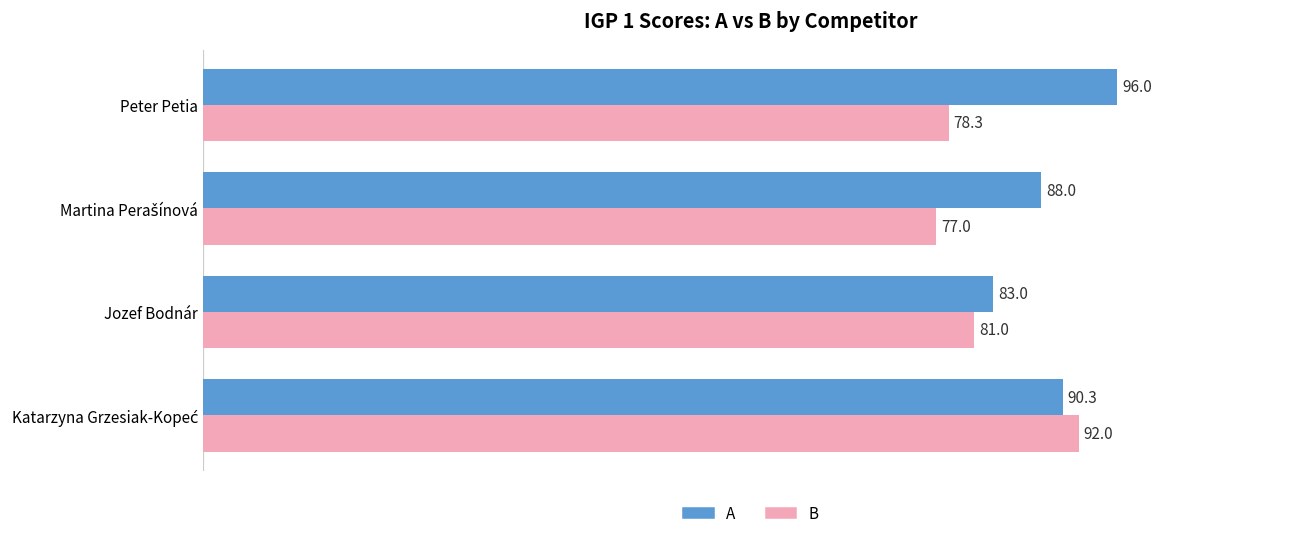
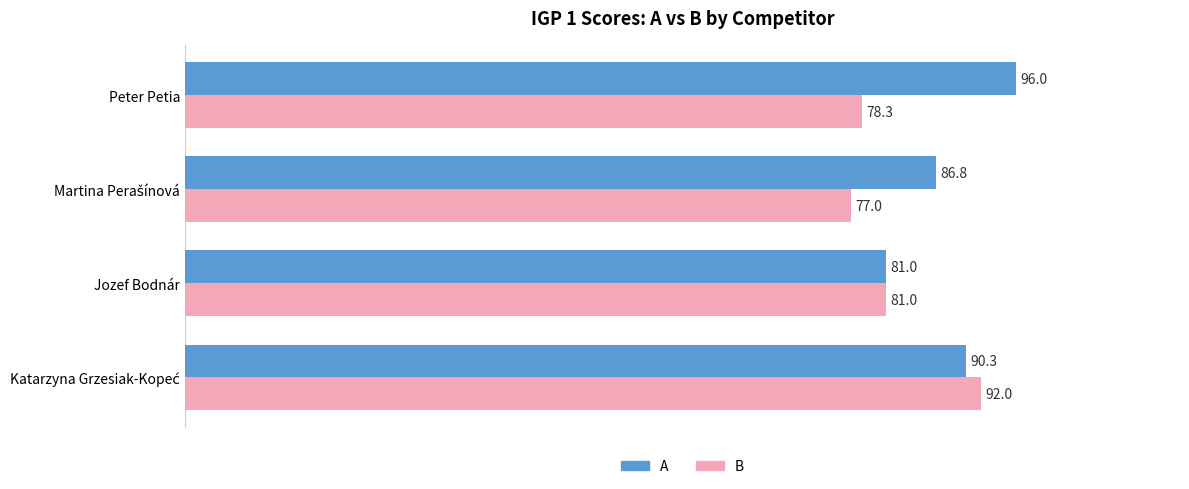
  {
    "A": {
      "Peter Petia": 96.0,
-     "Martina Perašínová": 88.0,
-     "Jozef Bodnár": 83.0,
+     "Martina Perašínová": 86.8,
+     "Jozef Bodnár": 81.0,
      "Katarzyna Grzesiak-Kopeć": 90.3
    },
    "B": {
      "Peter Petia": 78.3,
      "Martina Perašínová": 77.0,
      "Jozef Bodnár": 81.0,
      "Katarzyna Grzesiak-Kopeć": 92.0
    }
  }
